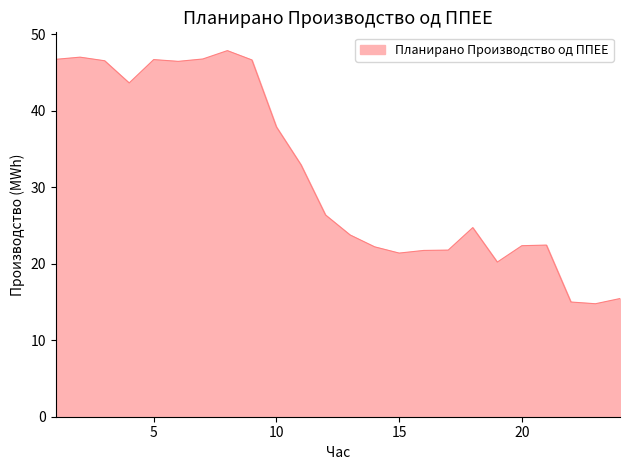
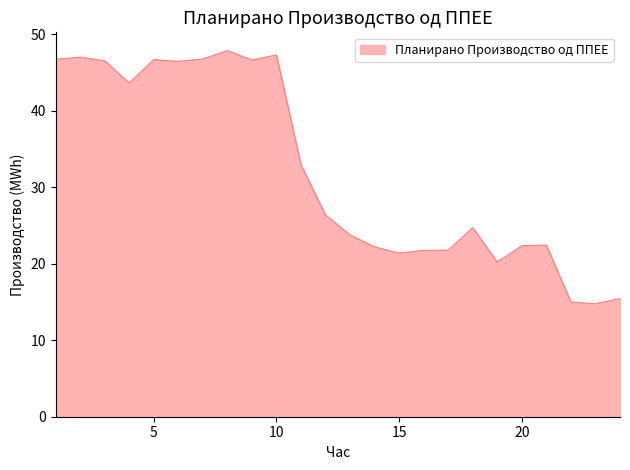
  {
    "5": 47,
-   "10": 38,
+   "10": 47,
    "15": 21,
    "20": 22
  }
